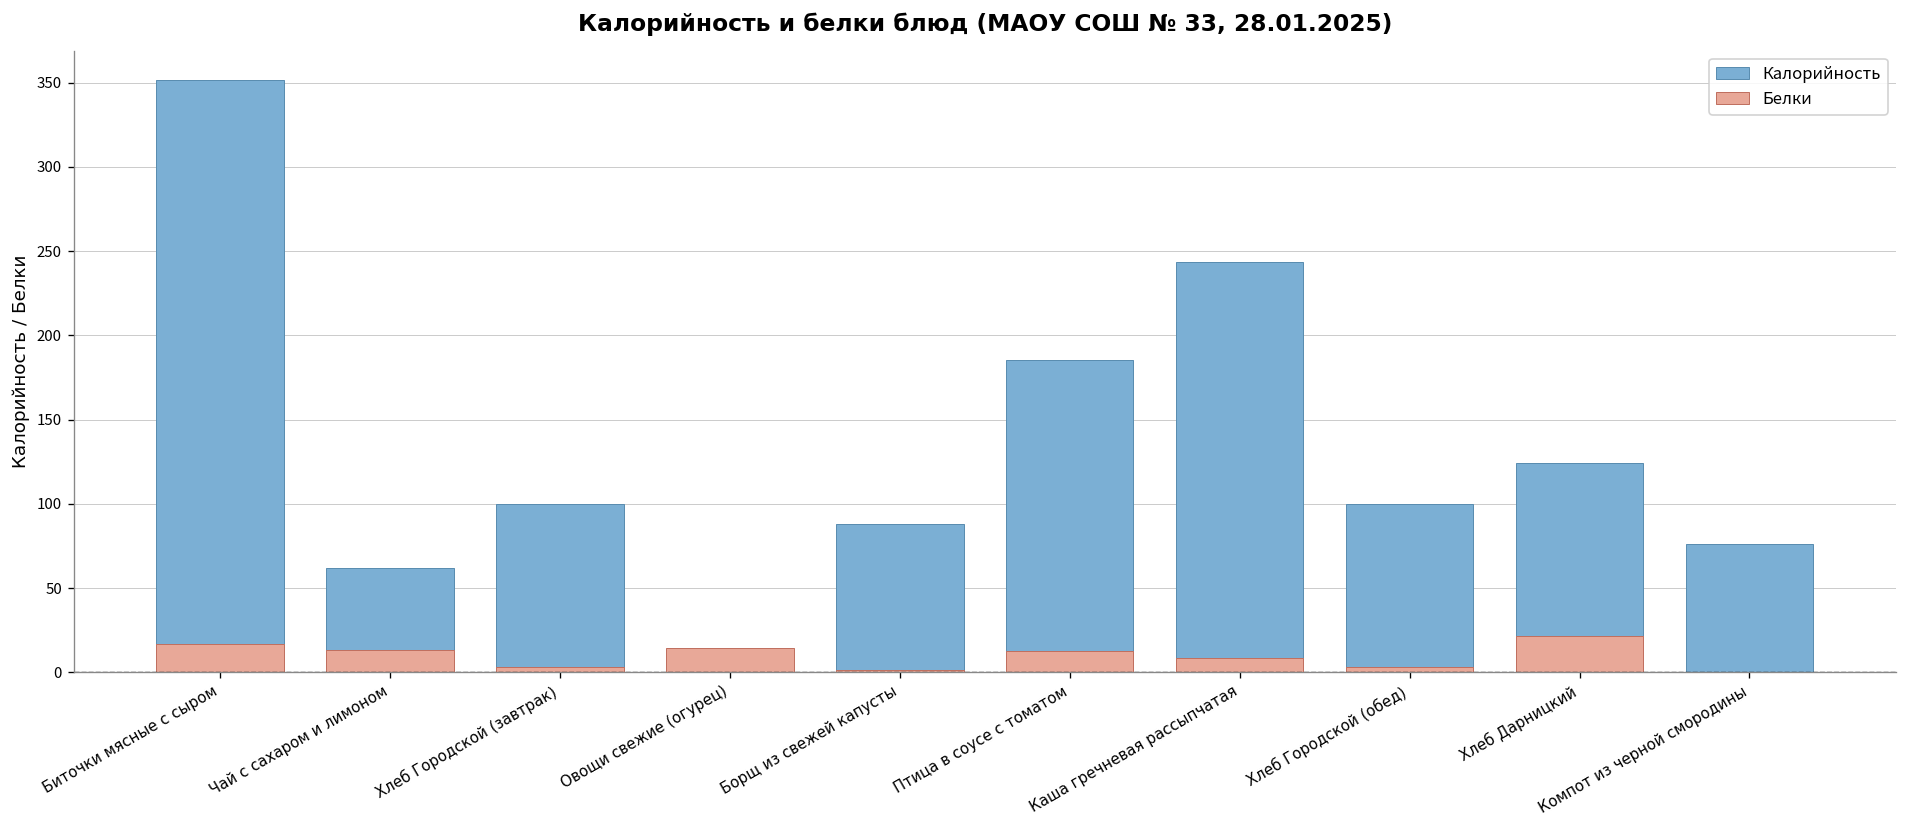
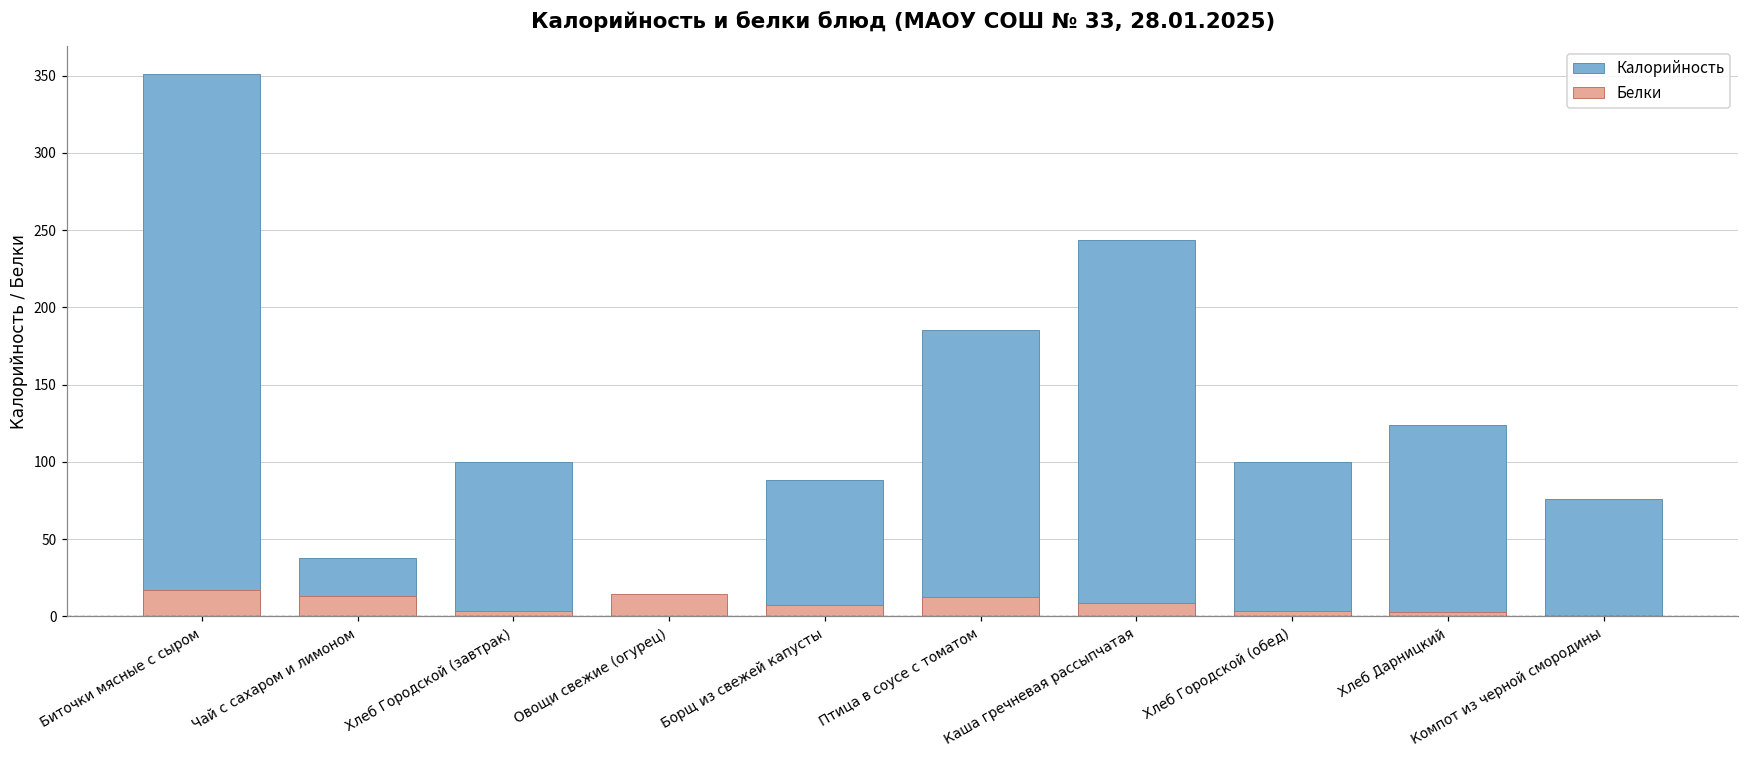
  {
    "Калорийность": {
      "Биточки мясные с сыром": 351,
-     "Чай с сахаром и лимоном": 62,
+     "Чай с сахаром и лимоном": 38,
      "Хлеб Городской (завтрак)": 100,
      "Борщ из свежей капусты": 88,
      "Птица в соусе с томатом": 185,
      "Каша гречневая рассыпчатая": 244,
      "Хлеб Городской (обед)": 100,
      "Хлеб Дарницкий": 124,
      "Компот из черной смородины": 76
    },
    "Белки": {
      "Овощи свежие (огурец)": 14,
-     "Борщ из свежей капусты": 1,
-     "Хлеб Дарницкий": 22,
+     "Борщ из свежей капусты": 8,
+     "Хлеб Дарницкий": 3,
      "Компот из черной смородины": 0
    }
  }
